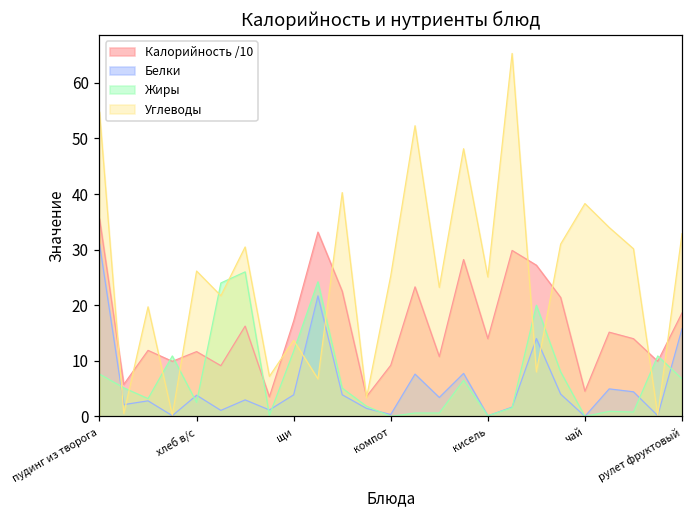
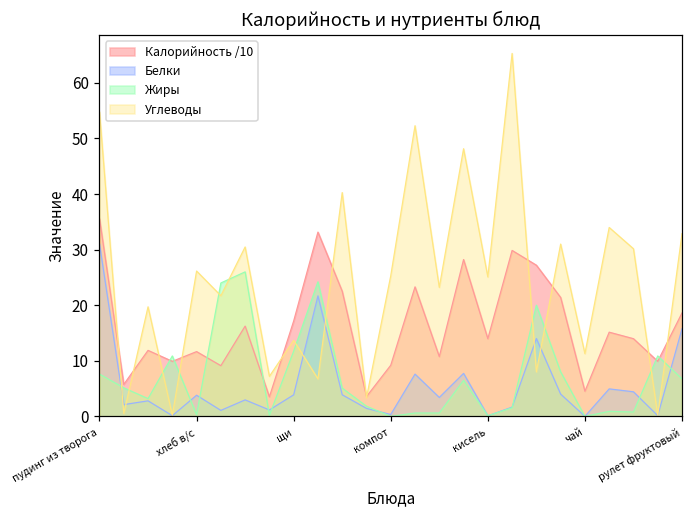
  {
    "Калорийность /10": {
      "пудинг из творога": 36,
      "хлеб в/с": 12,
      "щи": 17,
      "компот": 9,
      "кисель": 14,
      "чай": 5,
      "рулет фруктовый": 19
    },
    "Белки": {
      "пудинг из творога": 31,
      "хлеб в/с": 4,
      "щи": 4,
      "рулет фруктовый": 16
    },
    "Жиры": {
      "пудинг из творога": 8,
-     "хлеб в/с": 3,
+     "хлеб в/с": 0,
      "щи": 12,
      "рулет фруктовый": 7
    },
    "Углеводы": {
      "пудинг из творога": 55,
      "хлеб в/с": 26,
      "щи": 14,
      "компот": 25,
      "кисель": 25,
-     "чай": 38,
+     "чай": 11,
      "рулет фруктовый": 33
    }
  }
